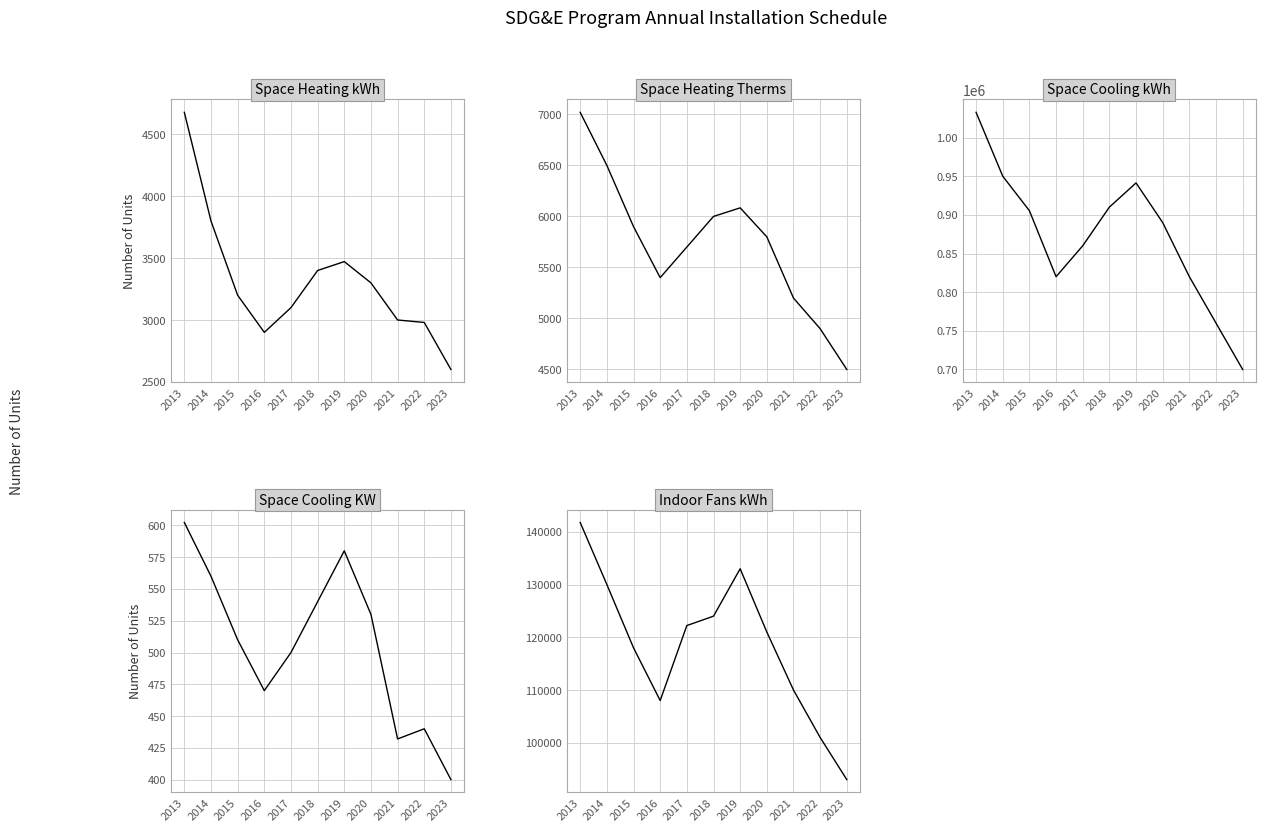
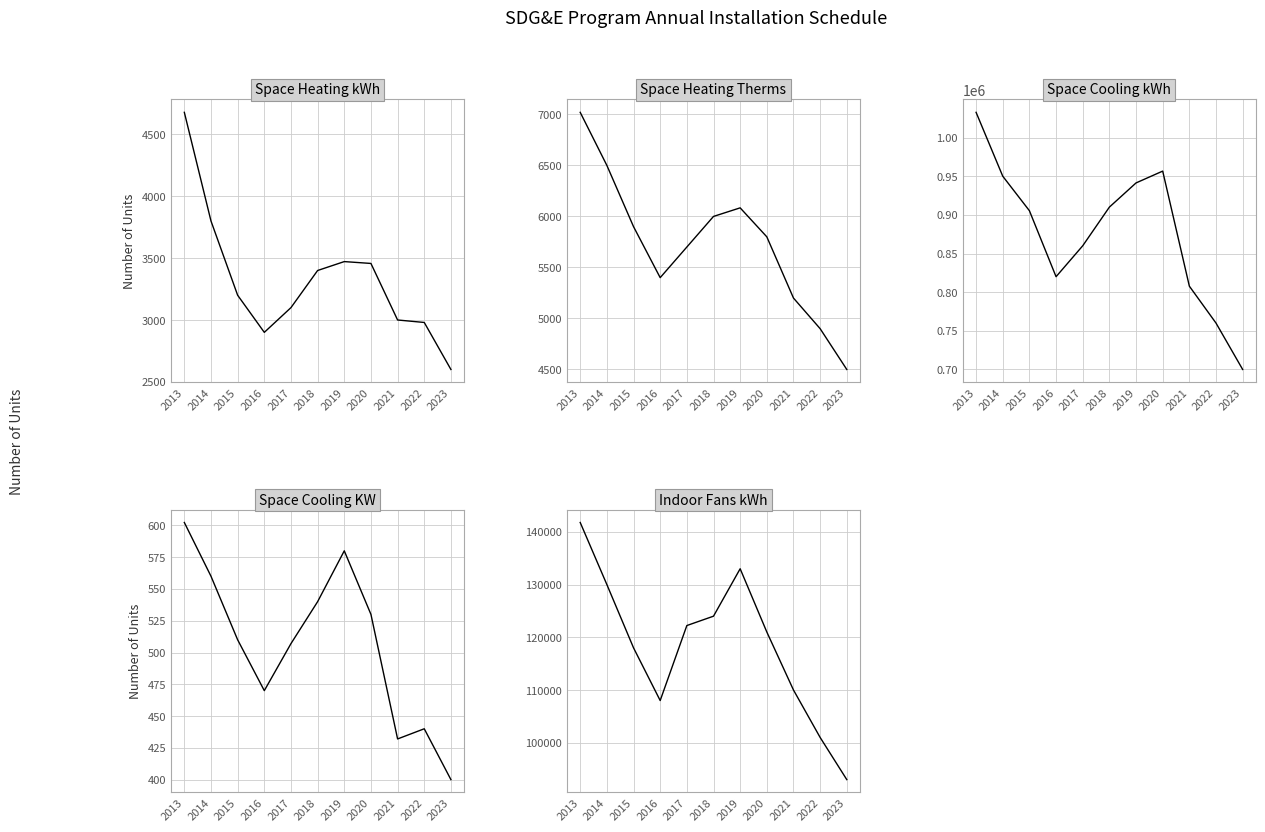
  {
    "Space Heating kWh": {
      "2013": 4680,
      "2014": 3800,
      "2015": 3200,
      "2016": 2900,
      "2017": 3100,
      "2018": 3400,
      "2019": 3470,
-     "2020": 3300,
+     "2020": 3460,
      "2021": 3000,
      "2022": 2980,
      "2023": 2600
    },
    "Space Heating Therms": {
      "2013": 7020,
      "2014": 6500,
      "2015": 5900,
      "2016": 5400,
      "2017": 5700,
      "2018": 6000,
      "2019": 6080,
      "2020": 5800,
      "2021": 5200,
      "2022": 4900,
      "2023": 4500
    },
    "Space Cooling kWh": {
      "2013": 1030000,
      "2014": 950000,
      "2015": 910000,
      "2016": 820000,
      "2017": 860000,
      "2018": 910000,
      "2019": 940000,
-     "2020": 890000,
-     "2021": 820000,
+     "2020": 960000,
+     "2021": 810000,
      "2022": 760000,
      "2023": 700000
    },
    "Space Cooling KW": {
      "2013": 602,
      "2014": 560,
      "2015": 510,
      "2016": 470,
-     "2017": 500,
+     "2017": 507,
      "2018": 540,
      "2019": 580,
      "2020": 530,
      "2021": 432,
      "2022": 440,
      "2023": 400
    },
    "Indoor Fans kWh": {
      "2013": 142000,
      "2014": 130000,
      "2015": 118000,
      "2016": 108000,
      "2017": 122000,
      "2018": 124000,
      "2019": 133000,
      "2020": 121000,
      "2021": 110000,
      "2022": 101000,
      "2023": 93000
    }
  }
